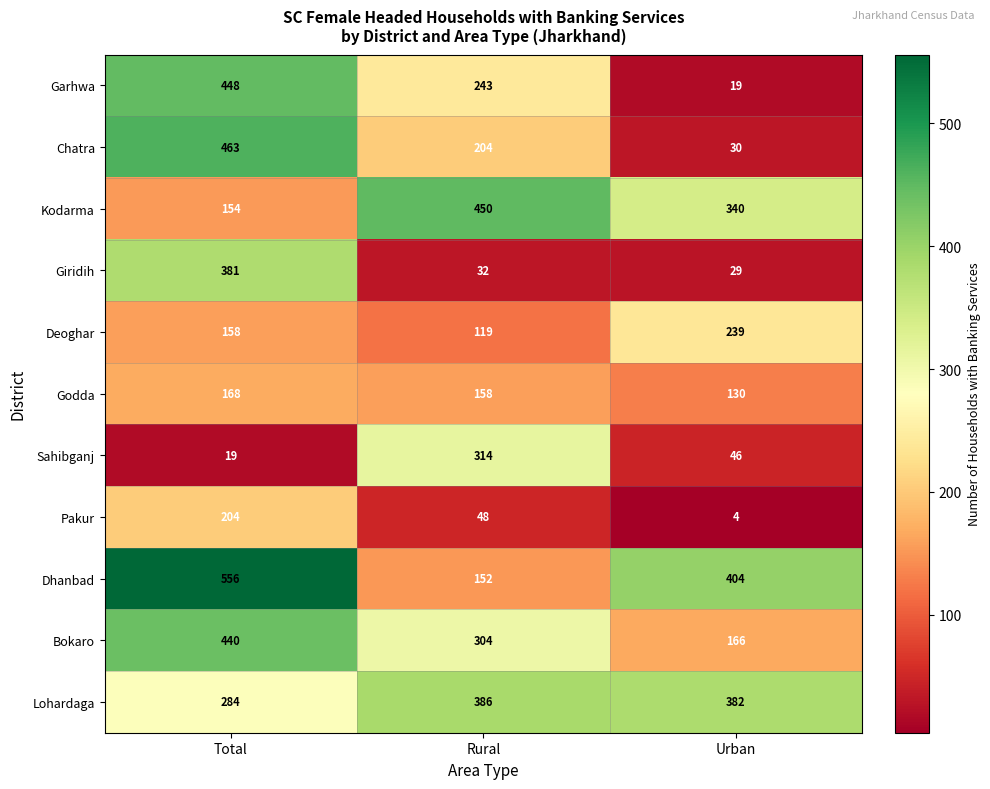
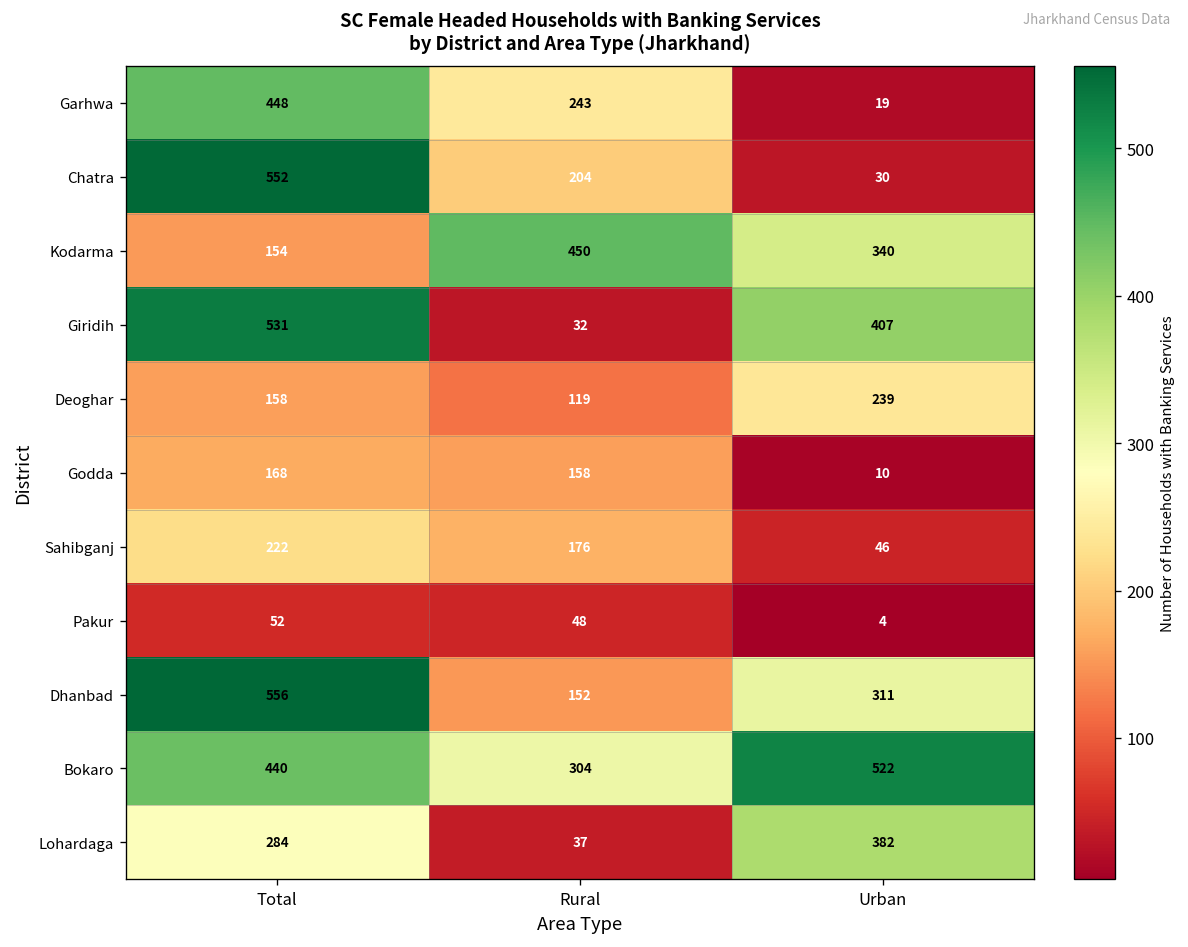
  {
    "Garhwa": {
      "Total": 448,
      "Rural": 243,
      "Urban": 19
    },
    "Chatra": {
-     "Total": 463,
+     "Total": 552,
      "Rural": 204,
      "Urban": 30
    },
    "Kodarma": {
      "Total": 154,
      "Rural": 450,
      "Urban": 340
    },
    "Giridih": {
-     "Total": 381,
+     "Total": 531,
      "Rural": 32,
-     "Urban": 29
+     "Urban": 407
    },
    "Deoghar": {
      "Total": 158,
      "Rural": 119,
      "Urban": 239
    },
    "Godda": {
      "Total": 168,
      "Rural": 158,
-     "Urban": 130
+     "Urban": 10
    },
    "Sahibganj": {
-     "Total": 19,
-     "Rural": 314,
+     "Total": 222,
+     "Rural": 176,
      "Urban": 46
    },
    "Pakur": {
-     "Total": 204,
+     "Total": 52,
      "Rural": 48,
      "Urban": 4
    },
    "Dhanbad": {
      "Total": 556,
      "Rural": 152,
-     "Urban": 404
+     "Urban": 311
    },
    "Bokaro": {
      "Total": 440,
      "Rural": 304,
-     "Urban": 166
+     "Urban": 522
    },
    "Lohardaga": {
      "Total": 284,
-     "Rural": 386,
+     "Rural": 37,
      "Urban": 382
    }
  }
